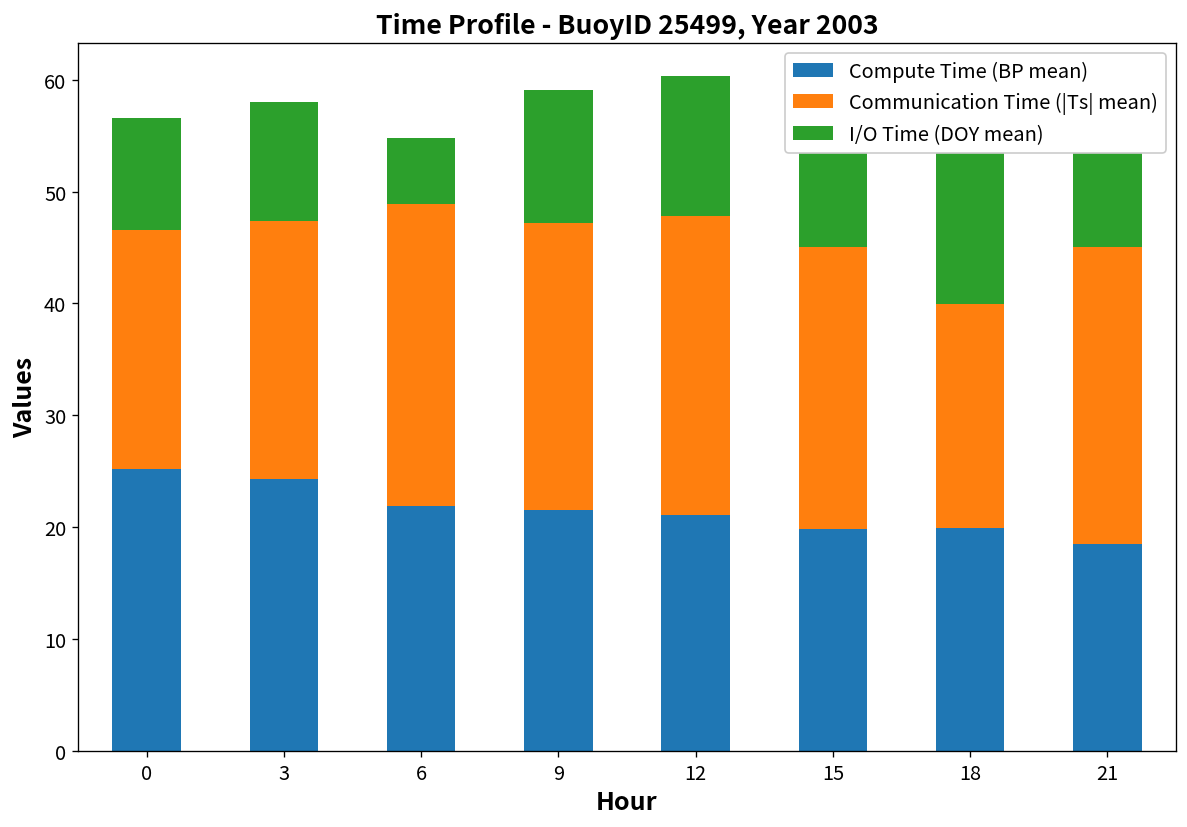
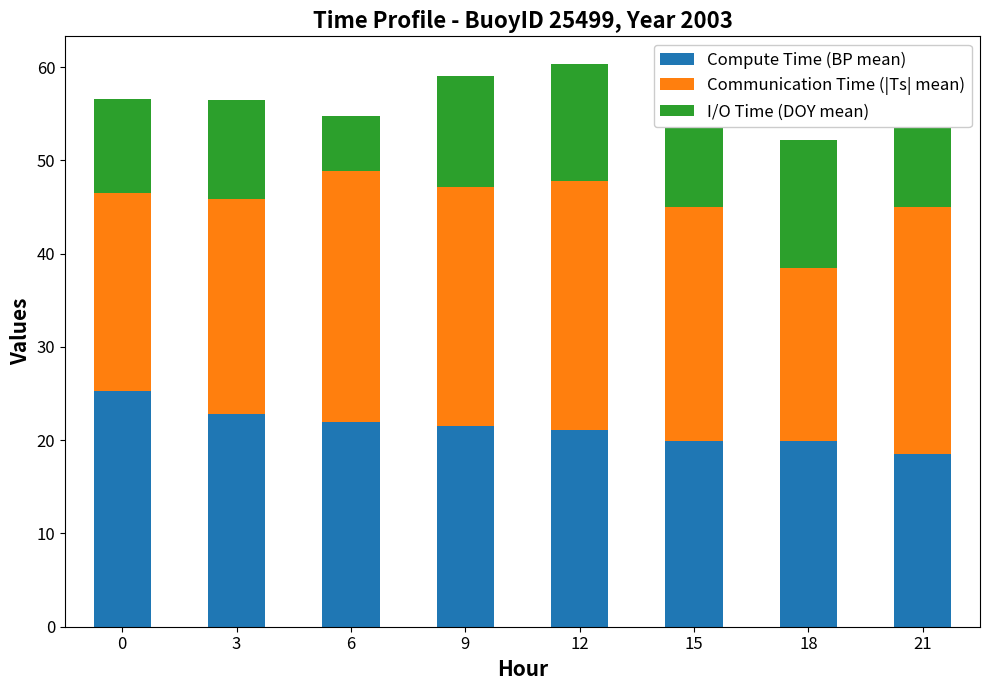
  {
    "Compute Time (BP mean)": {
      "0": 25,
-     "3": 24,
+     "3": 23,
      "6": 22,
      "9": 22,
      "12": 21,
      "15": 20,
      "18": 20,
      "21": 19
    },
    "Communication Time (|Ts| mean)": {
      "0": 21,
      "3": 23,
      "6": 27,
      "9": 26,
      "12": 27,
      "15": 25,
-     "18": 20,
+     "18": 19,
      "21": 27
    },
    "I/O Time (DOY mean)": {
      "0": 10,
      "3": 11,
      "6": 6,
      "9": 12,
      "12": 13
    }
  }
